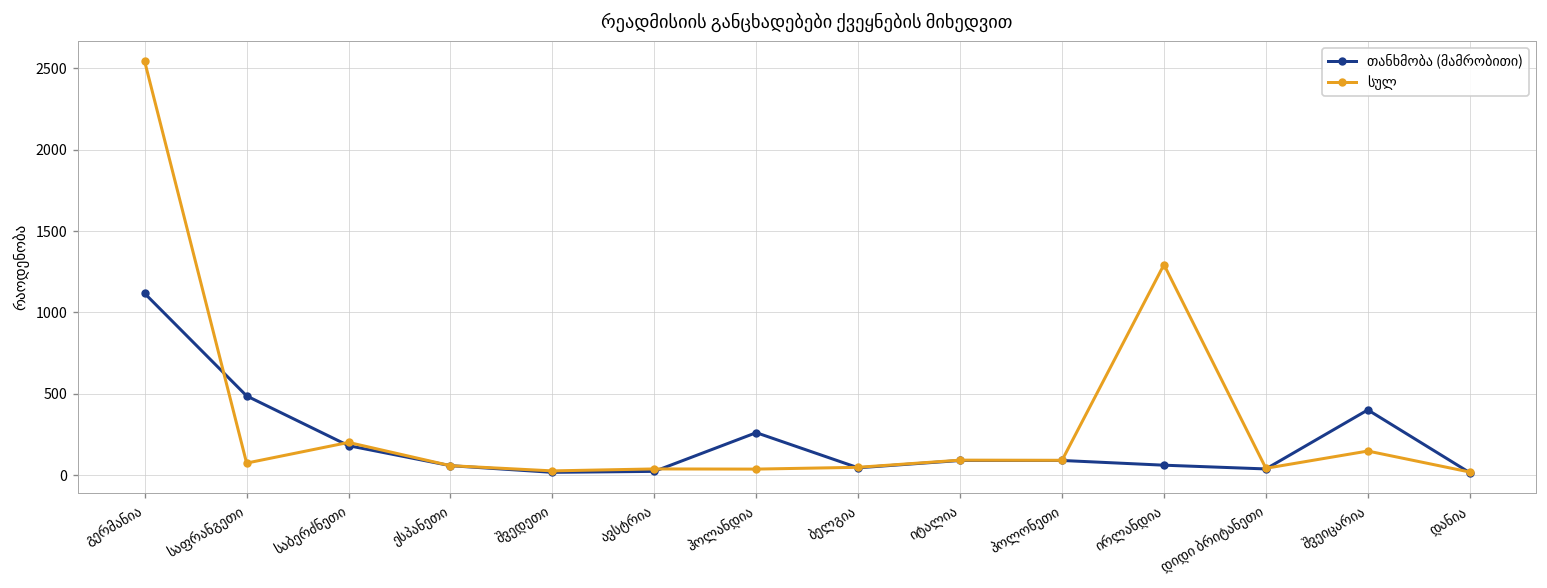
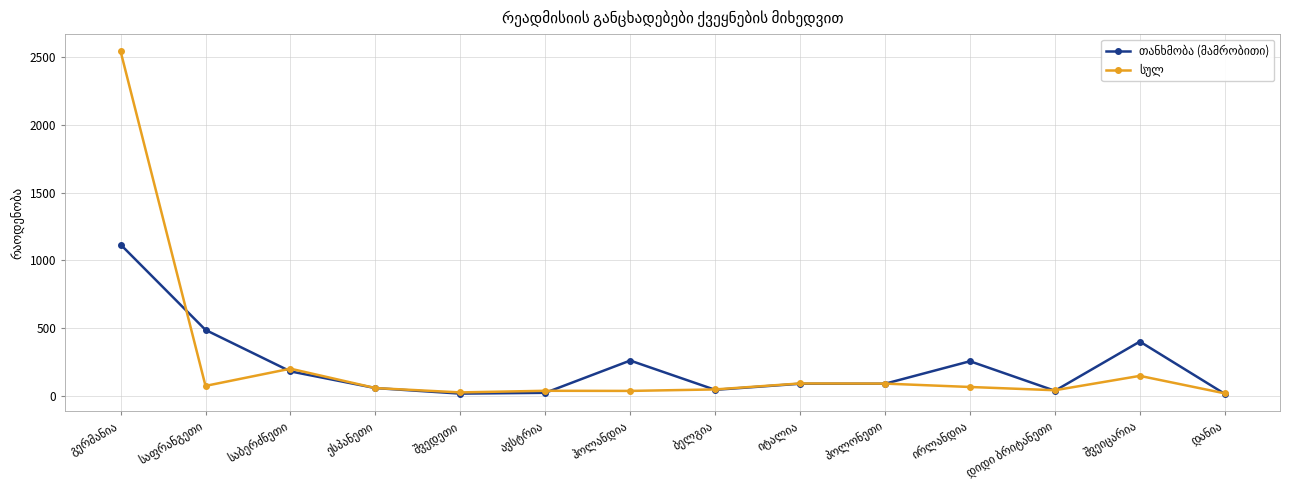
  {
    "თანხმობა (მამრობითი)": {
      "გერმანია": 1120,
      "საფრანგეთი": 490,
      "საბერძნეთი": 180,
      "ჰოლანდია": 260,
-     "ირლანდია": 60,
+     "ირლანდია": 260,
      "შვეიცარია": 400
    },
    "სულ": {
      "გერმანია": 2540,
      "საფრანგეთი": 70,
      "საბერძნეთი": 200,
      "ჰოლანდია": 40,
-     "ირლანდია": 1290,
+     "ირლანდია": 70,
      "შვეიცარია": 150
    }
  }
